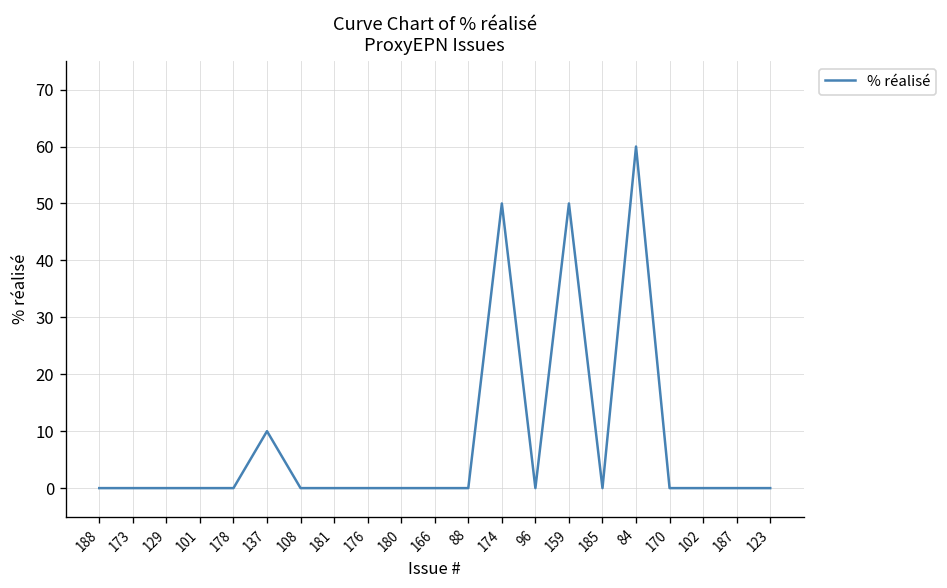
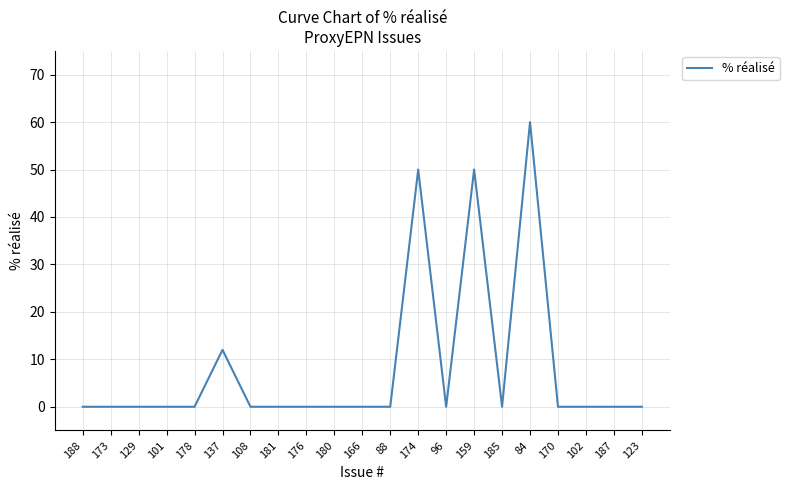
  {
    "188": 0,
    "173": 0,
    "129": 0,
    "101": 0,
    "178": 0,
-   "137": 10,
+   "137": 12,
    "108": 0,
    "181": 0,
    "176": 0,
    "180": 0,
    "166": 0,
    "88": 0,
    "174": 50,
    "96": 0,
    "159": 50,
    "185": 0,
    "84": 60,
    "170": 0,
    "102": 0,
    "187": 0,
    "123": 0
  }
